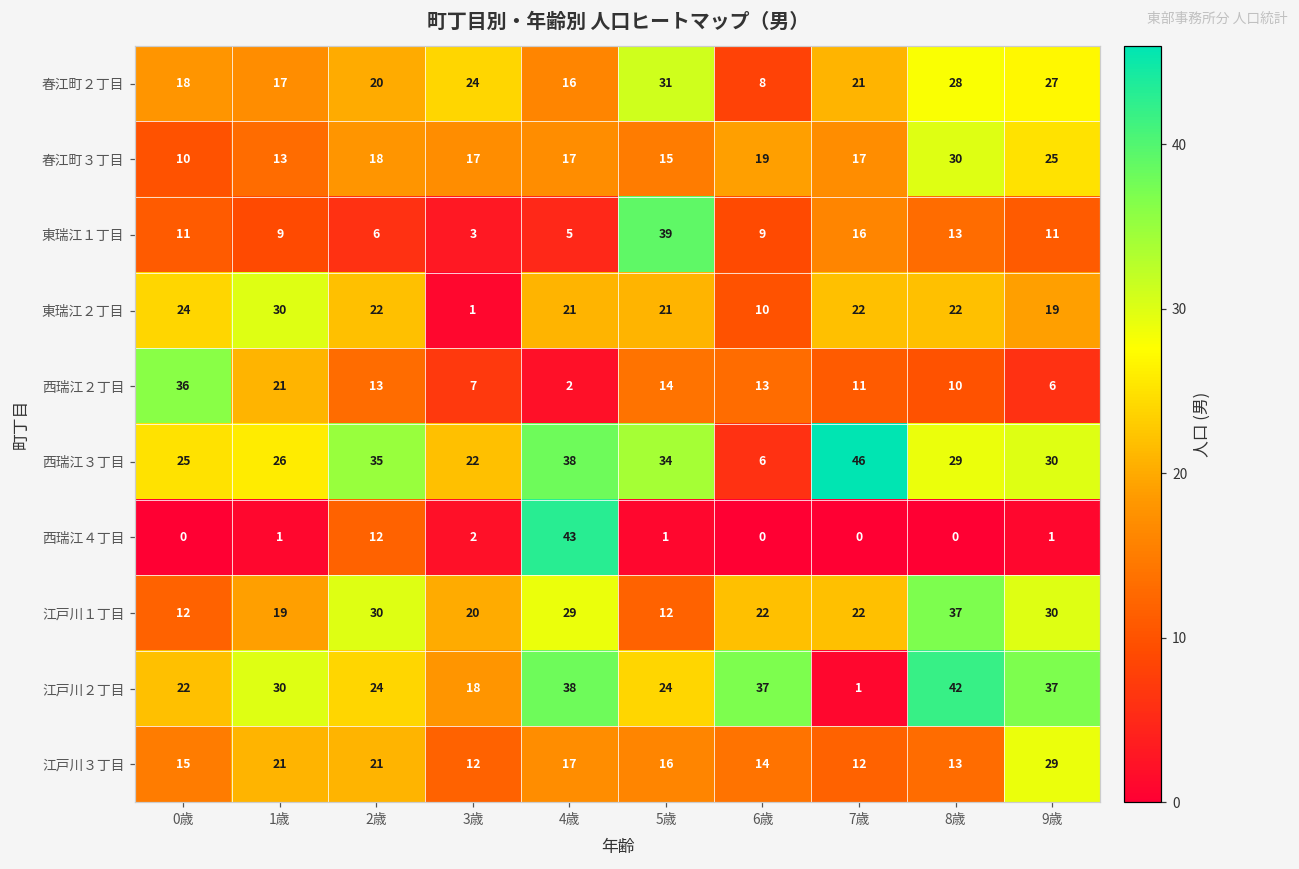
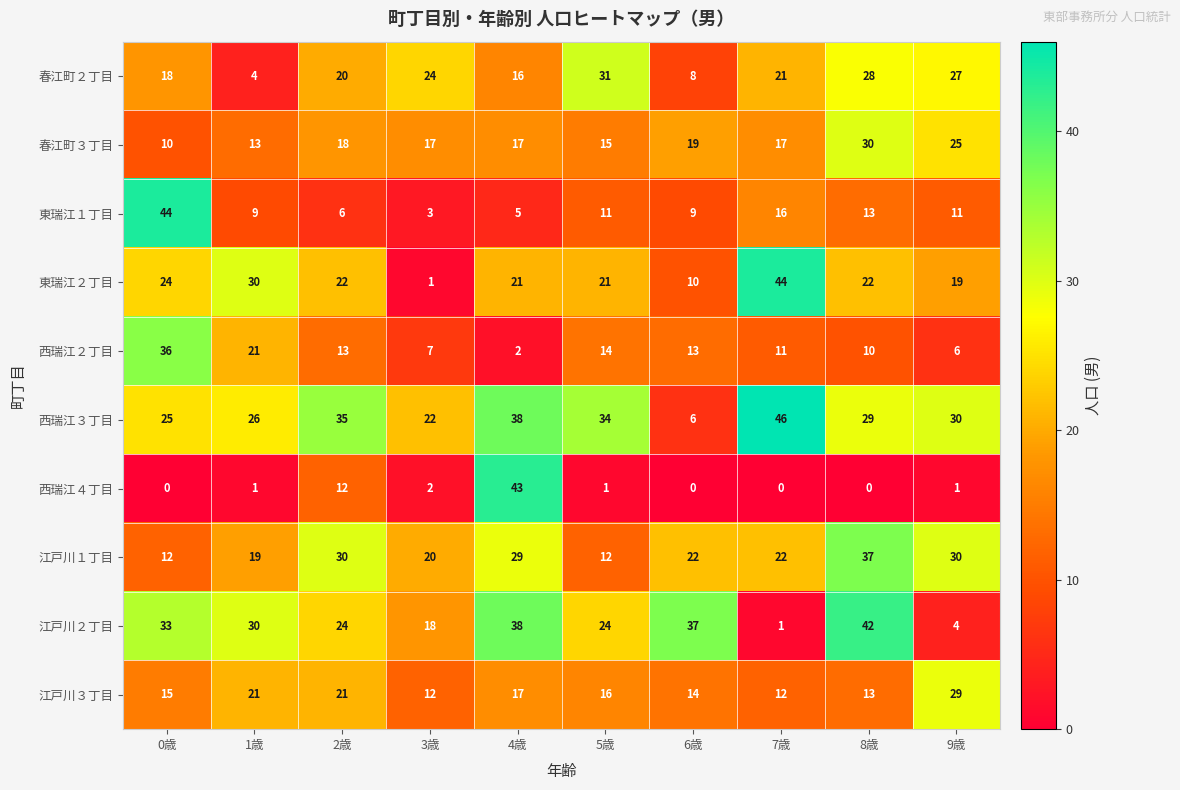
  {
    "春江町２丁目": {
      "0歳": 18,
-     "1歳": 17,
+     "1歳": 4,
      "2歳": 20,
      "3歳": 24,
      "4歳": 16,
      "5歳": 31,
      "6歳": 8,
      "7歳": 21,
      "8歳": 28,
      "9歳": 27
    },
    "春江町３丁目": {
      "0歳": 10,
      "1歳": 13,
      "2歳": 18,
      "3歳": 17,
      "4歳": 17,
      "5歳": 15,
      "6歳": 19,
      "7歳": 17,
      "8歳": 30,
      "9歳": 25
    },
    "東瑞江１丁目": {
-     "0歳": 11,
+     "0歳": 44,
      "1歳": 9,
      "2歳": 6,
      "3歳": 3,
      "4歳": 5,
-     "5歳": 39,
+     "5歳": 11,
      "6歳": 9,
      "7歳": 16,
      "8歳": 13,
      "9歳": 11
    },
    "東瑞江２丁目": {
      "0歳": 24,
      "1歳": 30,
      "2歳": 22,
      "3歳": 1,
      "4歳": 21,
      "5歳": 21,
      "6歳": 10,
-     "7歳": 22,
+     "7歳": 44,
      "8歳": 22,
      "9歳": 19
    },
    "西瑞江２丁目": {
      "0歳": 36,
      "1歳": 21,
      "2歳": 13,
      "3歳": 7,
      "4歳": 2,
      "5歳": 14,
      "6歳": 13,
      "7歳": 11,
      "8歳": 10,
      "9歳": 6
    },
    "西瑞江３丁目": {
      "0歳": 25,
      "1歳": 26,
      "2歳": 35,
      "3歳": 22,
      "4歳": 38,
      "5歳": 34,
      "6歳": 6,
      "7歳": 46,
      "8歳": 29,
      "9歳": 30
    },
    "西瑞江４丁目": {
      "0歳": 0,
      "1歳": 1,
      "2歳": 12,
      "3歳": 2,
      "4歳": 43,
      "5歳": 1,
      "6歳": 0,
      "7歳": 0,
      "8歳": 0,
      "9歳": 1
    },
    "江戸川１丁目": {
      "0歳": 12,
      "1歳": 19,
      "2歳": 30,
      "3歳": 20,
      "4歳": 29,
      "5歳": 12,
      "6歳": 22,
      "7歳": 22,
      "8歳": 37,
      "9歳": 30
    },
    "江戸川２丁目": {
-     "0歳": 22,
+     "0歳": 33,
      "1歳": 30,
      "2歳": 24,
      "3歳": 18,
      "4歳": 38,
      "5歳": 24,
      "6歳": 37,
      "7歳": 1,
      "8歳": 42,
-     "9歳": 37
+     "9歳": 4
    },
    "江戸川３丁目": {
      "0歳": 15,
      "1歳": 21,
      "2歳": 21,
      "3歳": 12,
      "4歳": 17,
      "5歳": 16,
      "6歳": 14,
      "7歳": 12,
      "8歳": 13,
      "9歳": 29
    }
  }
